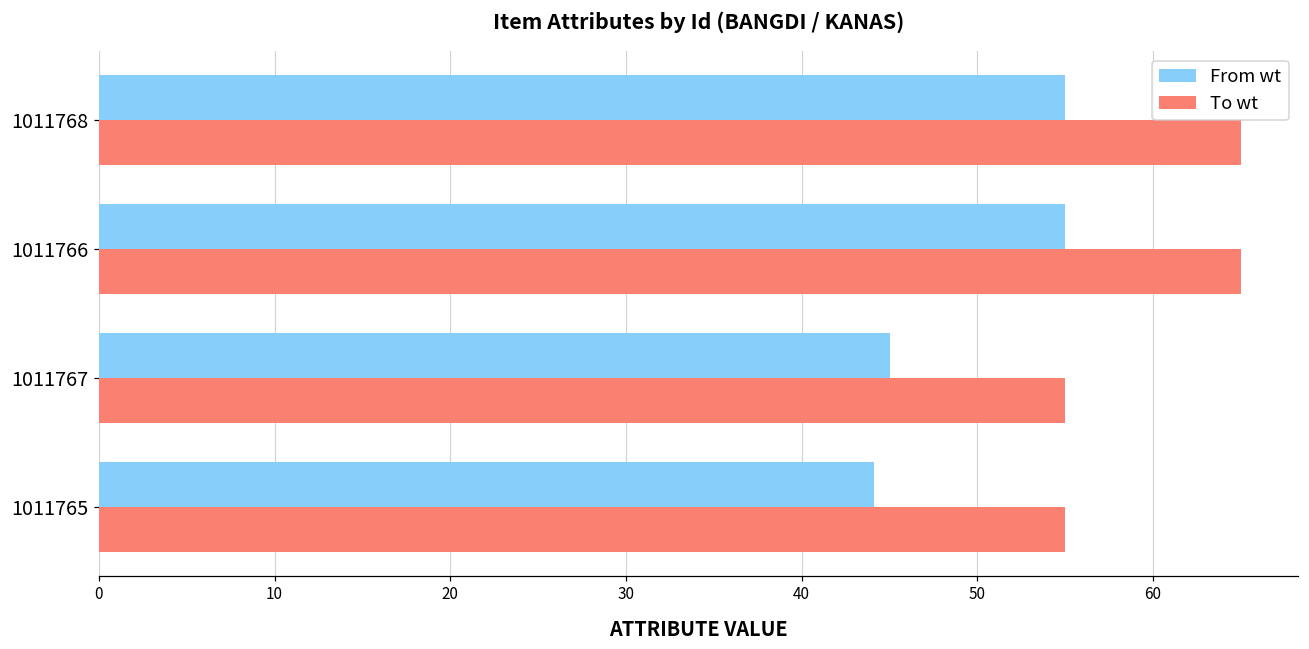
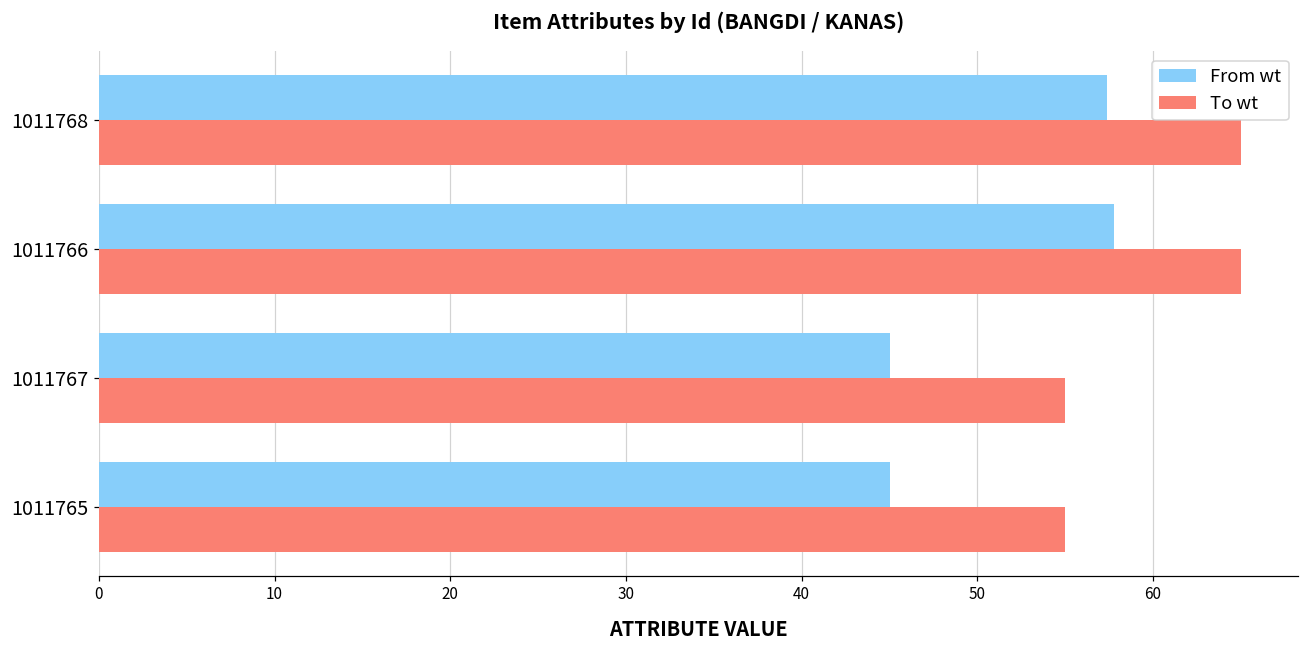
  {
    "From wt": {
-     "1011768": 55.0,
-     "1011766": 55.0,
+     "1011768": 57.4,
+     "1011766": 57.8,
      "1011767": 45.0,
-     "1011765": 44.1
+     "1011765": 45.0
    },
    "To wt": {
      "1011768": 65.0,
      "1011766": 65.0,
      "1011767": 55.0,
      "1011765": 55.0
    }
  }
